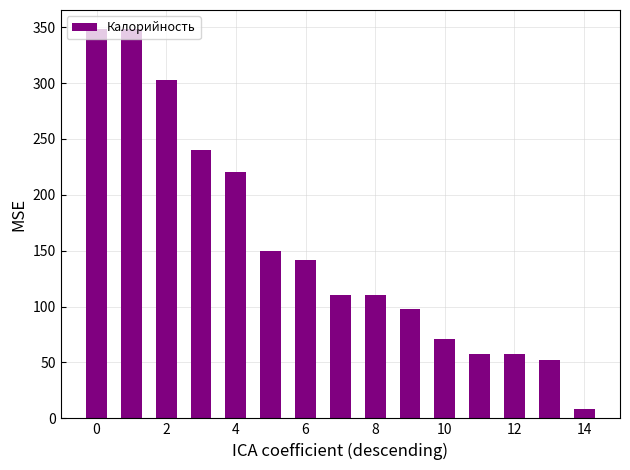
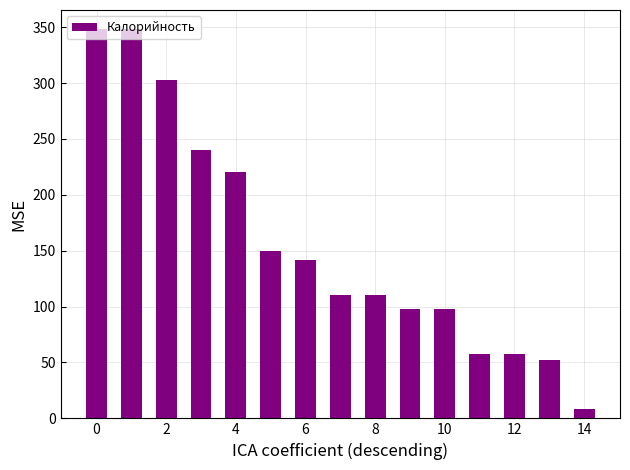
  {
    "2": 303,
    "4": 220,
    "6": 142,
    "8": 110,
-   "10": 71,
+   "10": 98,
    "12": 58,
    "14": 8
  }
